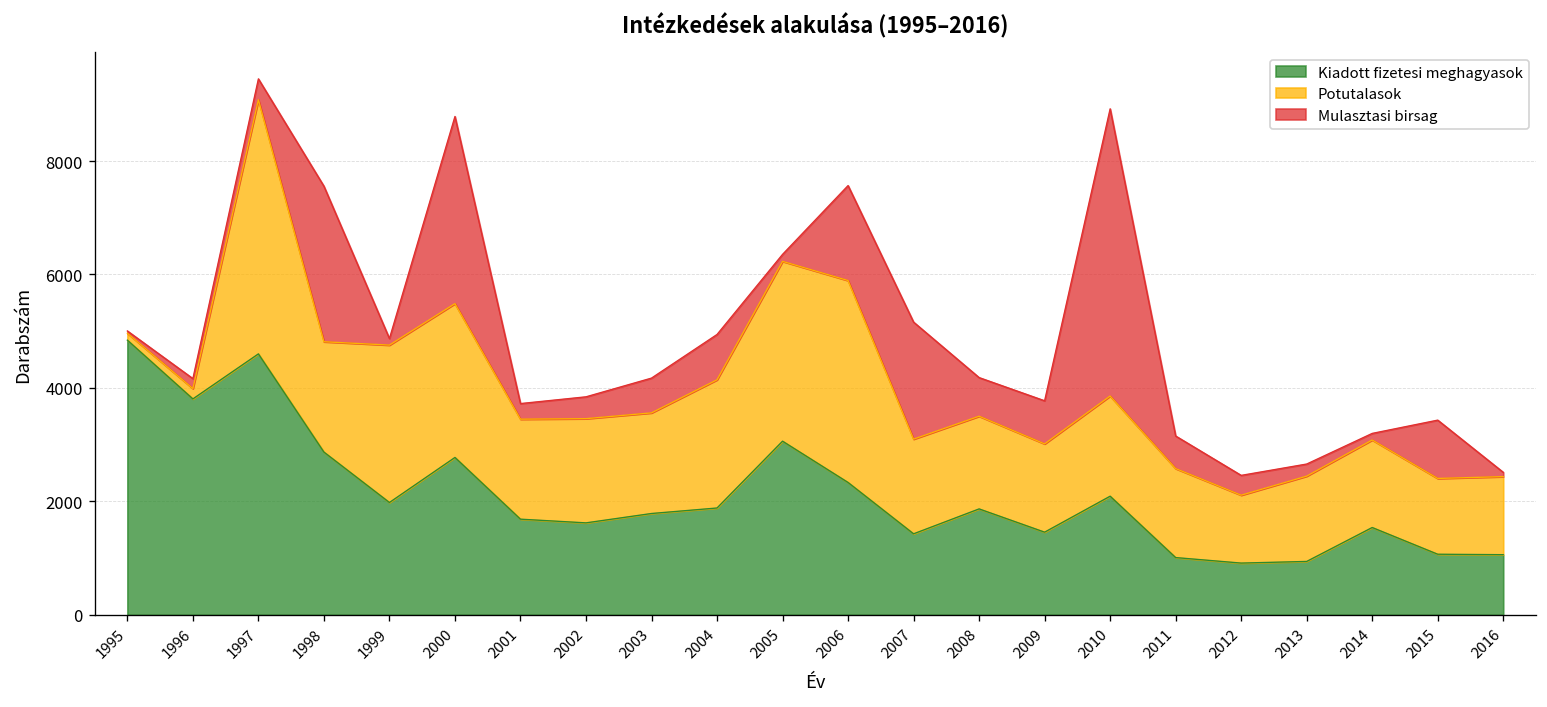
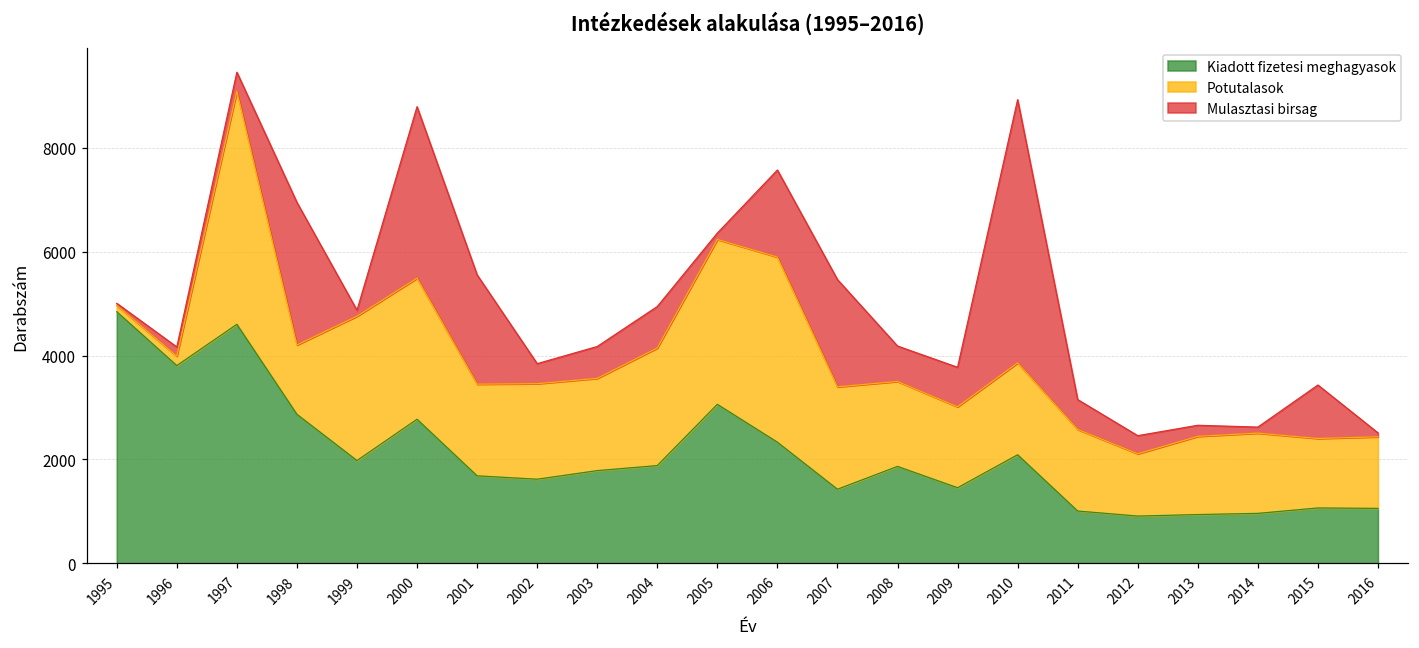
  {
    "Kiadott fizetesi meghagyasok": {
      "1995": 4800,
      "1996": 3800,
      "1997": 4600,
      "1998": 2900,
      "1999": 2000,
      "2000": 2800,
      "2001": 1700,
      "2002": 1600,
      "2003": 1800,
      "2004": 1900,
      "2005": 3100,
      "2006": 2300,
      "2007": 1400,
      "2008": 1900,
      "2009": 1500,
      "2010": 2100,
      "2011": 1000,
      "2012": 900,
      "2013": 900,
-     "2014": 1500,
+     "2014": 1000,
      "2015": 1100,
      "2016": 1100
    },
    "Potutalasok": {
      "1996": 200,
      "1997": 4500,
-     "1998": 1900,
+     "1998": 1300,
      "1999": 2800,
      "2000": 2700,
      "2001": 1800,
      "2002": 1800,
      "2003": 1800,
      "2004": 2300,
      "2005": 3200,
      "2006": 3600,
-     "2007": 1700,
+     "2007": 2000,
      "2008": 1600,
      "2009": 1600,
      "2010": 1800,
      "2011": 1600,
      "2012": 1200,
      "2013": 1500,
      "2014": 1500,
      "2015": 1300,
      "2016": 1400
    },
    "Mulasztasi birsag": {
      "1996": 200,
      "1997": 400,
      "1998": 2700,
      "1999": 100,
      "2000": 3300,
-     "2001": 300,
+     "2001": 2100,
      "2002": 400,
      "2003": 600,
      "2004": 800,
      "2005": 100,
      "2006": 1700,
      "2007": 2100,
      "2008": 700,
      "2009": 800,
      "2010": 5100,
      "2011": 600,
      "2012": 300,
      "2013": 200,
      "2014": 100,
      "2015": 1000,
      "2016": 100
    }
  }
